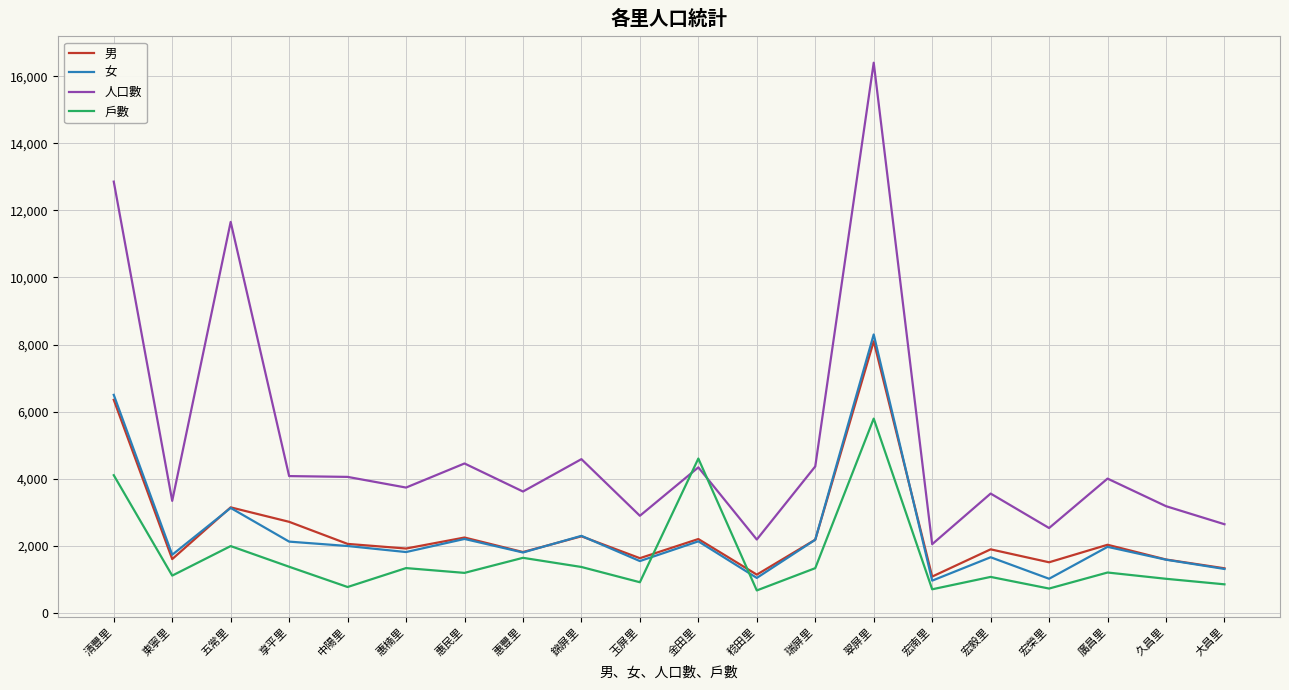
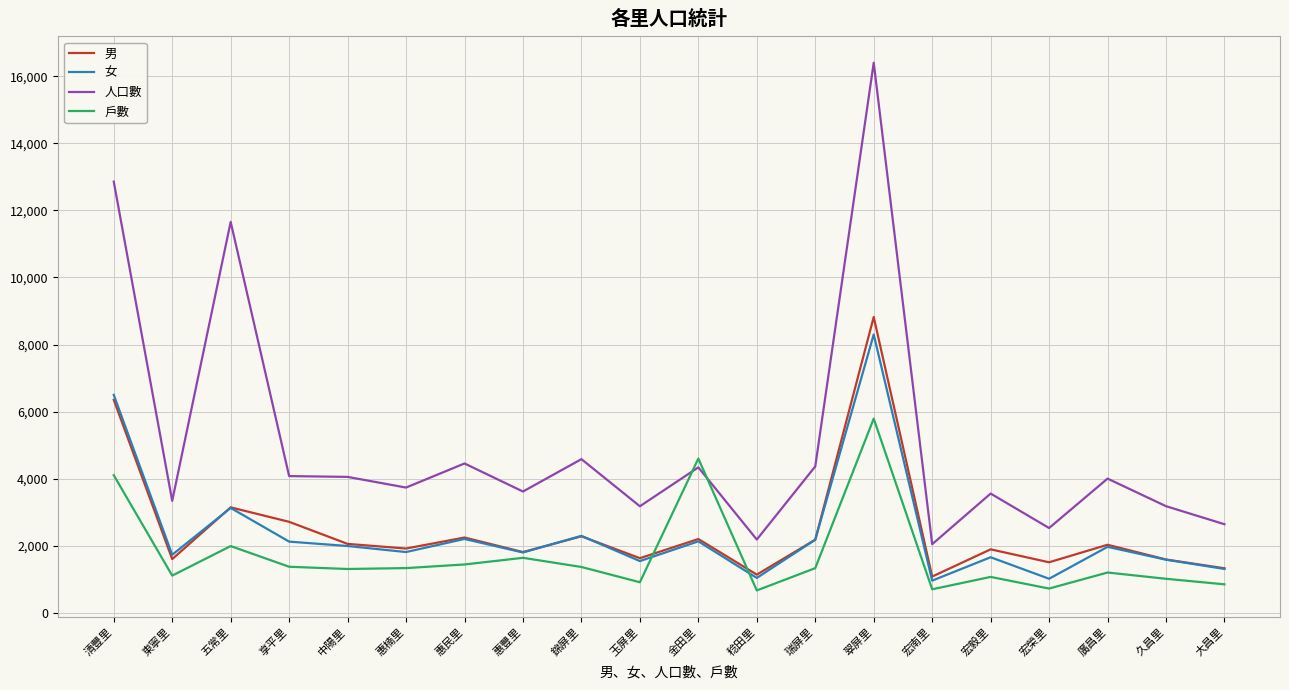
  {
    "男": {
      "清豐里": "6,400",
      "東寧里": "1,600",
      "享平里": "2,700",
      "惠楠里": "1,900",
      "玉屏里": "1,600",
      "稔田里": "1,100",
-     "翠屏里": "8,100",
+     "翠屏里": "8,800",
      "宏南里": "1,100",
      "宏毅里": "1,900",
      "宏榮里": "1,500"
    },
    "女": {
      "清豐里": "6,500",
      "東寧里": "1,700",
      "享平里": "2,100",
      "惠楠里": "1,800",
      "玉屏里": "1,500",
      "稔田里": "1,000",
      "翠屏里": "8,300",
      "宏南里": "1,000",
      "宏毅里": "1,700",
      "宏榮里": "1,000"
    },
    "人口數": {
      "清豐里": "12,900",
      "東寧里": "3,300",
      "五常里": "11,700",
      "享平里": "4,100",
      "中陽里": "4,100",
      "惠楠里": "3,700",
      "惠民里": "4,500",
      "惠豐里": "3,600",
      "錦屏里": "4,600",
-     "玉屏里": "2,900",
+     "玉屏里": "3,200",
      "金田里": "4,300",
      "稔田里": "2,200",
      "瑞屏里": "4,400",
      "翠屏里": "16,400",
      "宏南里": "2,100",
      "宏毅里": "3,600",
      "宏榮里": "2,500",
      "廣昌里": "4,000",
      "久昌里": "3,200",
      "大昌里": "2,600"
    },
    "戶數": {
      "清豐里": "4,100",
      "東寧里": "1,100",
      "五常里": "2,000",
      "享平里": "1,400",
-     "中陽里": "800",
+     "中陽里": "1,300",
      "惠楠里": "1,300",
-     "惠民里": "1,200",
+     "惠民里": "1,400",
      "惠豐里": "1,600",
      "錦屏里": "1,400",
      "玉屏里": "900",
      "金田里": "4,600",
      "稔田里": "700",
      "瑞屏里": "1,300",
      "翠屏里": "5,800",
      "宏南里": "700",
      "宏毅里": "1,100",
      "宏榮里": "700",
      "廣昌里": "1,200",
      "久昌里": "1,000",
      "大昌里": "900"
    }
  }
